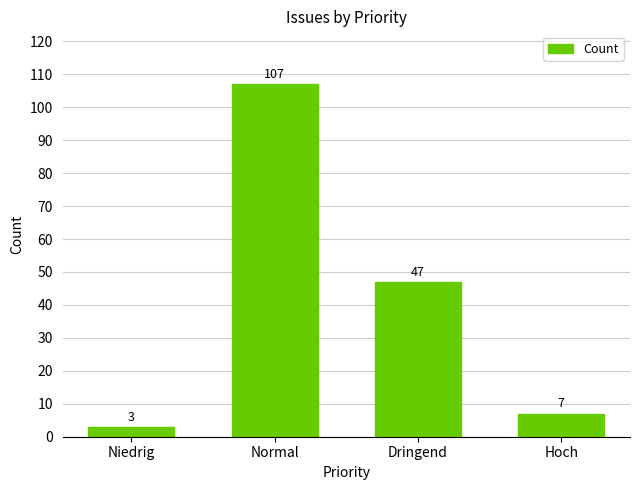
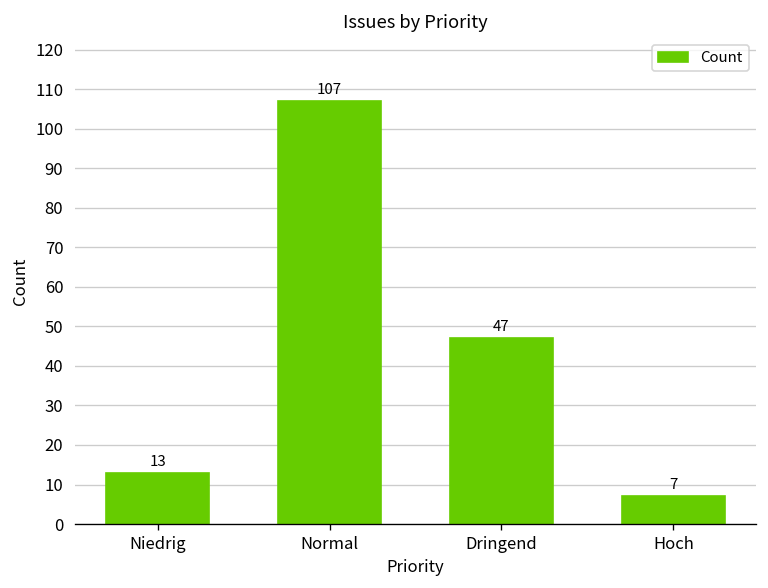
  {
-   "Niedrig": 3,
+   "Niedrig": 13,
    "Normal": 107,
    "Dringend": 47,
    "Hoch": 7
  }
